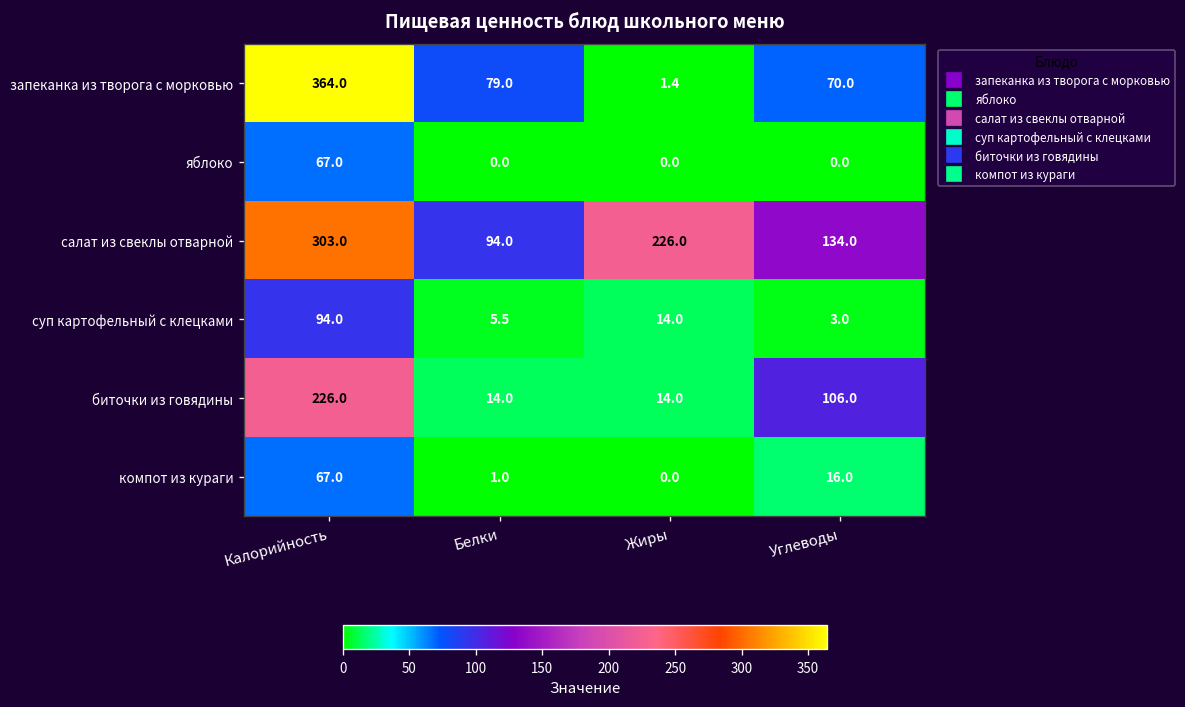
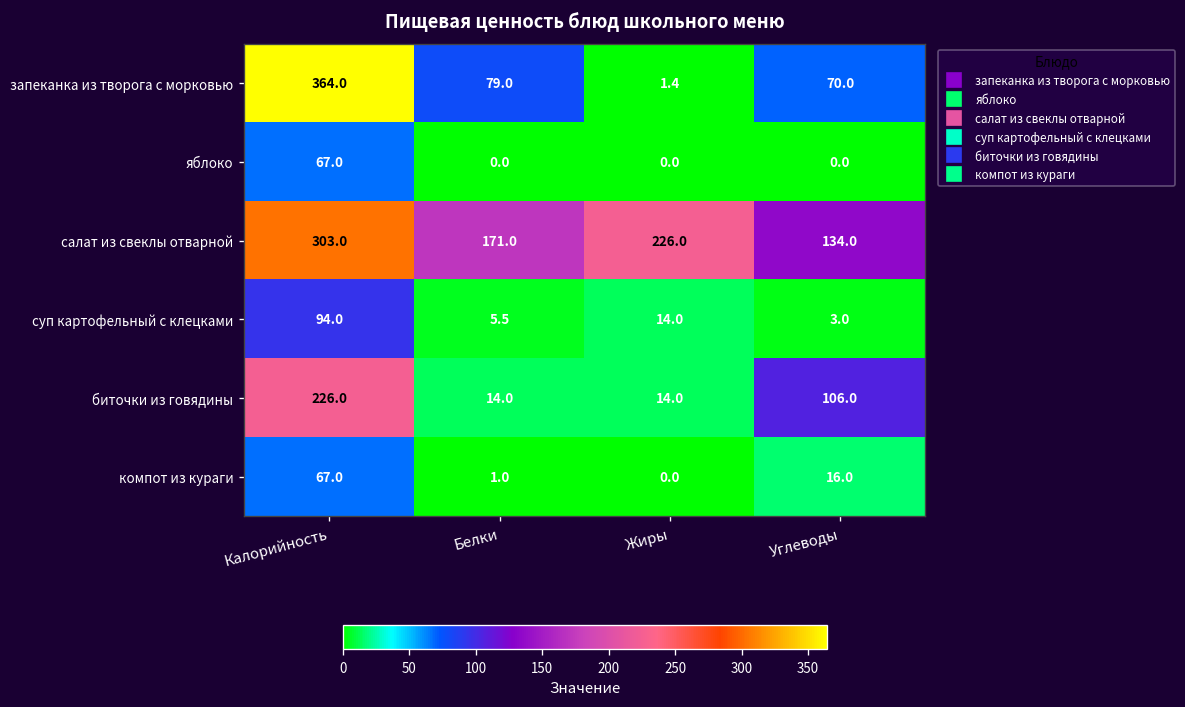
  {
    "запеканка из творога с морковью": {
      "Калорийность": 364.0,
      "Белки": 79.0,
      "Жиры": 1.4,
      "Углеводы": 70.0
    },
    "яблоко": {
      "Калорийность": 67.0,
      "Белки": 0.0,
      "Жиры": 0.0,
      "Углеводы": 0.0
    },
    "салат из свеклы отварной": {
      "Калорийность": 303.0,
-     "Белки": 94.0,
+     "Белки": 171.0,
      "Жиры": 226.0,
      "Углеводы": 134.0
    },
    "суп картофельный с клецками": {
      "Калорийность": 94.0,
      "Белки": 5.5,
      "Жиры": 14.0,
      "Углеводы": 3.0
    },
    "биточки из говядины": {
      "Калорийность": 226.0,
      "Белки": 14.0,
      "Жиры": 14.0,
      "Углеводы": 106.0
    },
    "компот из кураги": {
      "Калорийность": 67.0,
      "Белки": 1.0,
      "Жиры": 0.0,
      "Углеводы": 16.0
    }
  }
